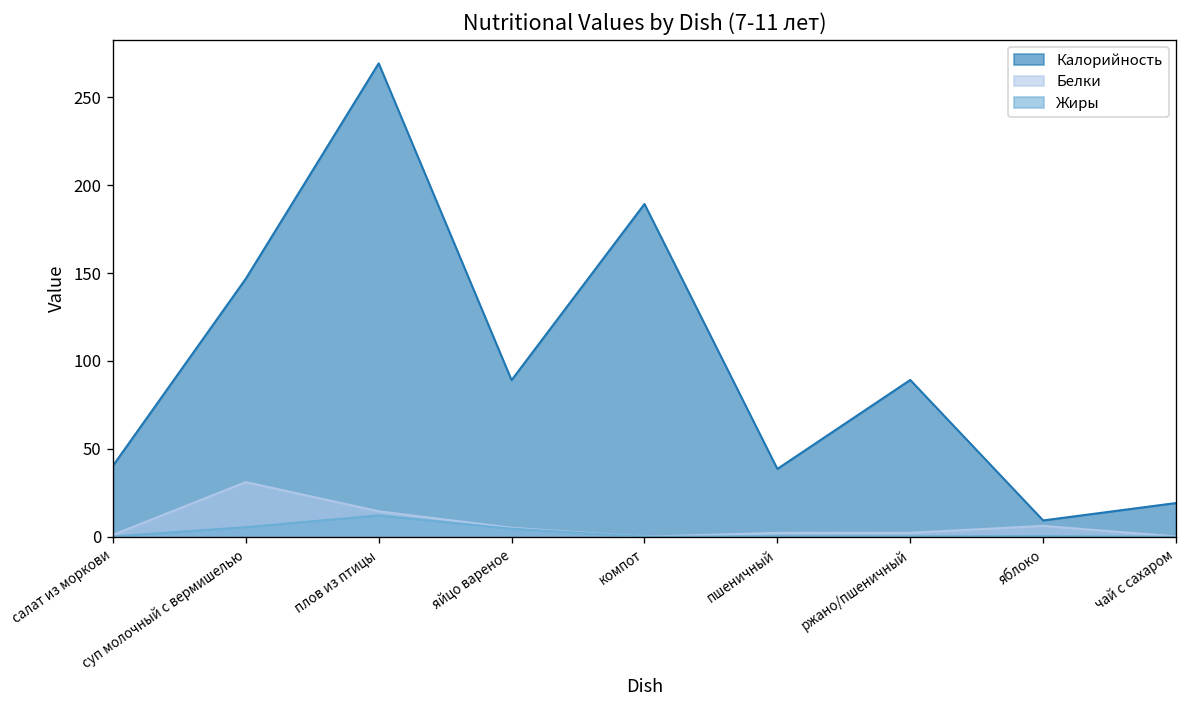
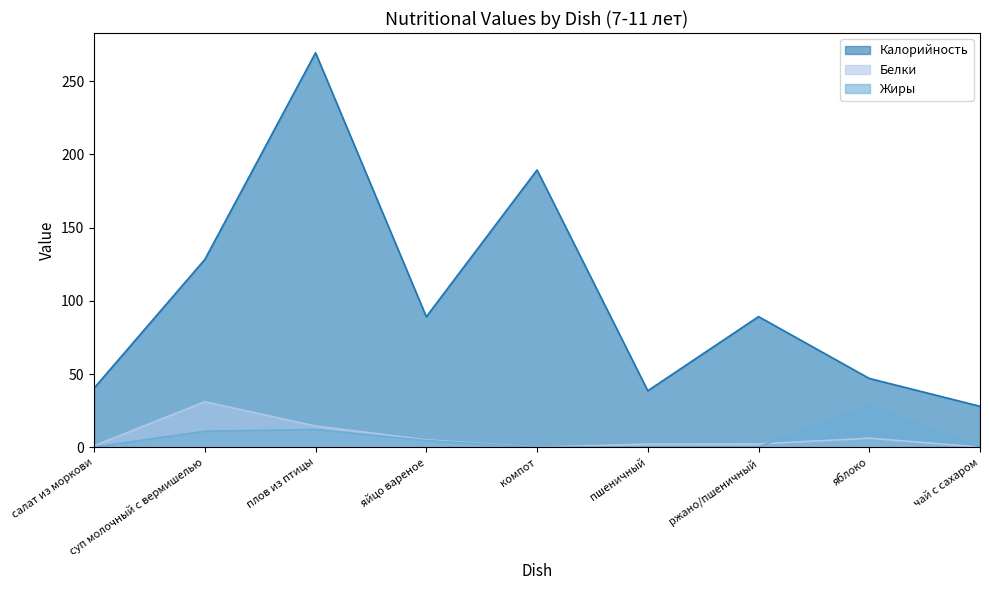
  {
    "Калорийность": {
      "салат из моркови": 40,
-     "суп молочный с вермишелью": 147,
+     "суп молочный с вермишелью": 128,
      "плов из птицы": 269,
      "яйцо вареное": 89,
      "компот": 189,
      "пшеничный": 39,
      "ржано/пшеничный": 89,
-     "яблоко": 9,
-     "чай с сахаром": 19
+     "яблоко": 47,
+     "чай с сахаром": 28
    },
    "Белки": {
      "суп молочный с вермишелью": 31,
      "плов из птицы": 15,
      "пшеничный": 2,
      "ржано/пшеничный": 2,
      "яблоко": 6
    },
    "Жиры": {
-     "суп молочный с вермишелью": 5,
+     "суп молочный с вермишелью": 11,
      "плов из птицы": 12,
      "пшеничный": 0,
      "ржано/пшеничный": 0,
-     "яблоко": 0
+     "яблоко": 29
    }
  }
